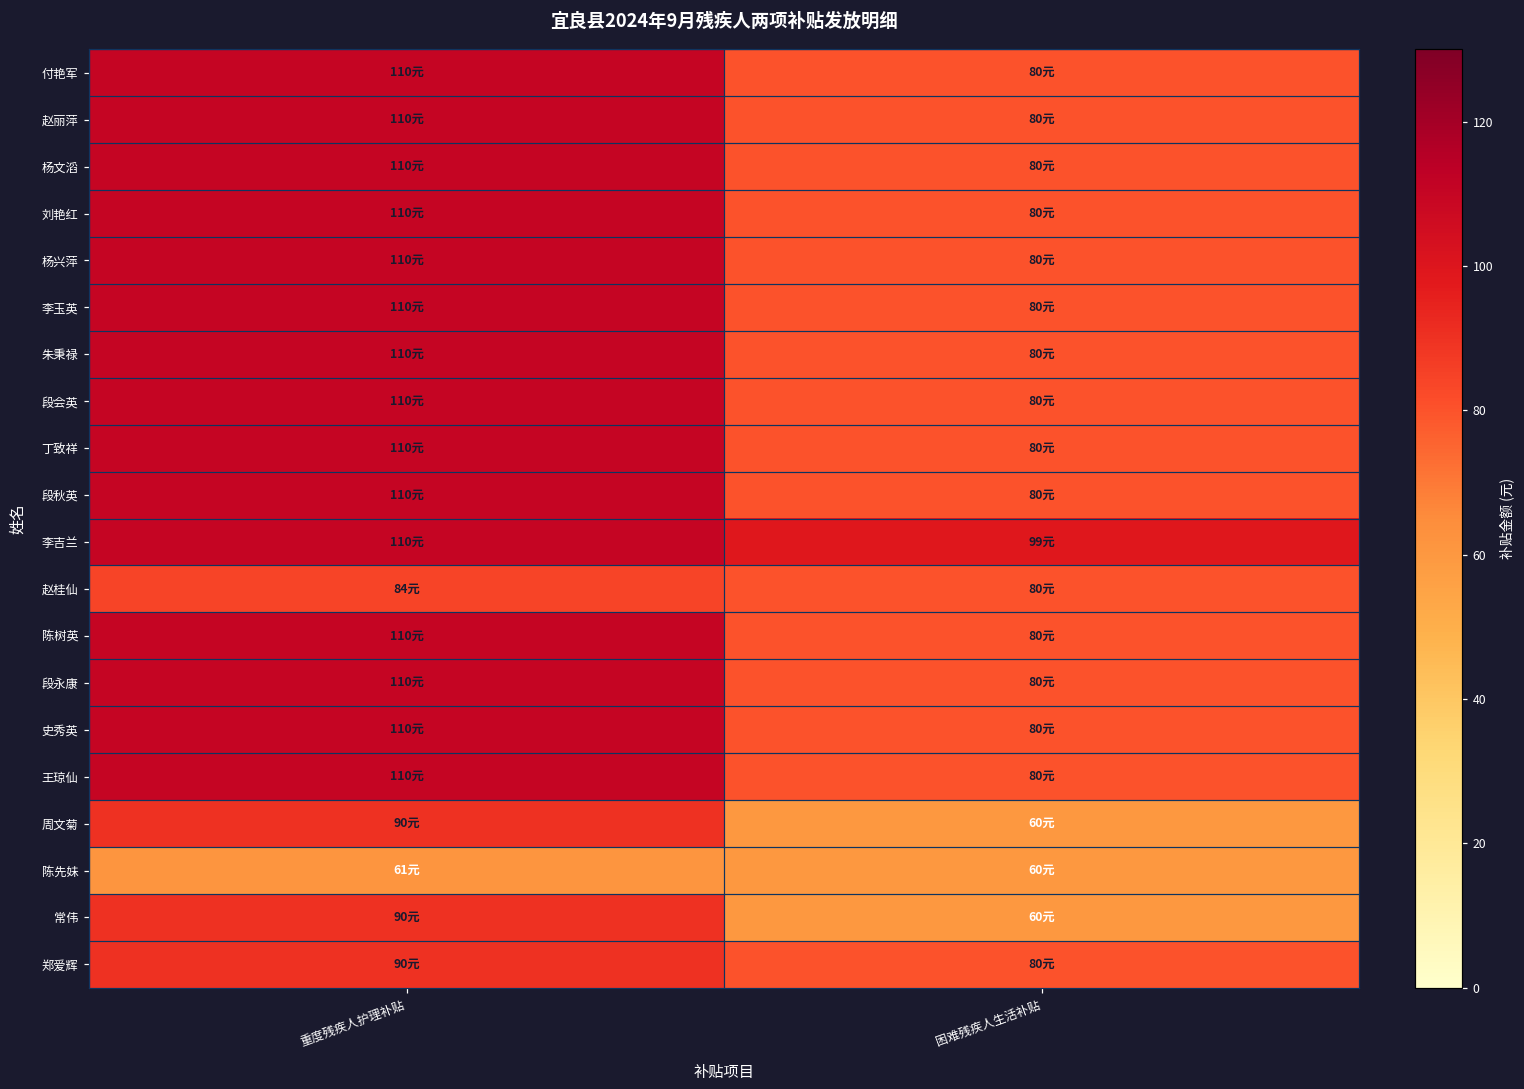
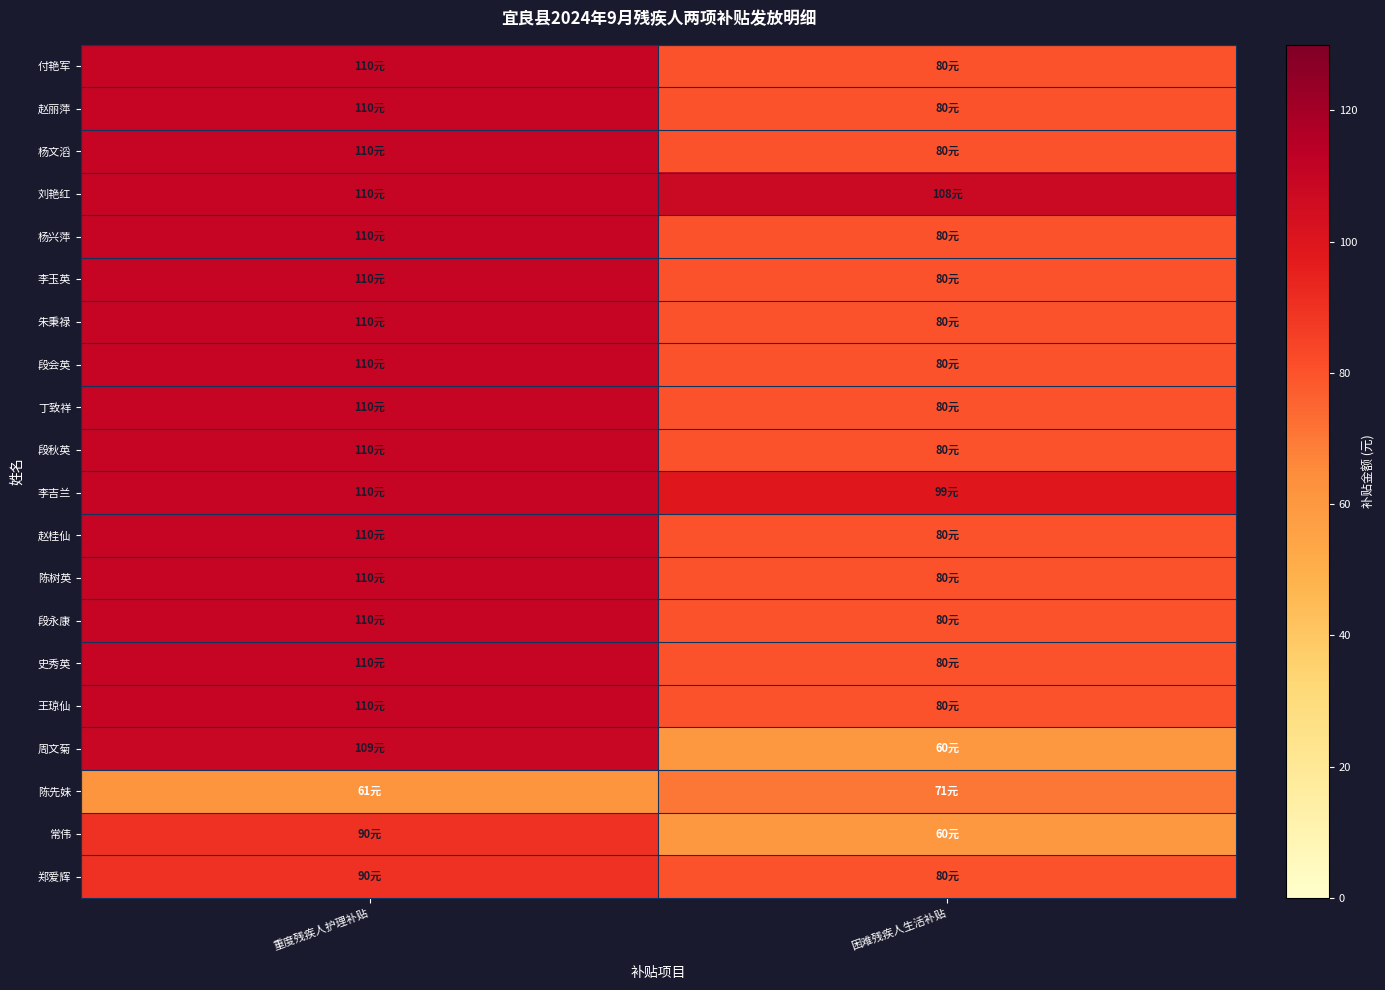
  {
    "付艳军": {
      "重度残疾人护理补贴": "110元",
      "困难残疾人生活补贴": "80元"
    },
    "赵丽萍": {
      "重度残疾人护理补贴": "110元",
      "困难残疾人生活补贴": "80元"
    },
    "杨文滔": {
      "重度残疾人护理补贴": "110元",
      "困难残疾人生活补贴": "80元"
    },
    "刘艳红": {
      "重度残疾人护理补贴": "110元",
-     "困难残疾人生活补贴": "80元"
+     "困难残疾人生活补贴": "108元"
    },
    "杨兴萍": {
      "重度残疾人护理补贴": "110元",
      "困难残疾人生活补贴": "80元"
    },
    "李玉英": {
      "重度残疾人护理补贴": "110元",
      "困难残疾人生活补贴": "80元"
    },
    "朱秉禄": {
      "重度残疾人护理补贴": "110元",
      "困难残疾人生活补贴": "80元"
    },
    "段会英": {
      "重度残疾人护理补贴": "110元",
      "困难残疾人生活补贴": "80元"
    },
    "丁致祥": {
      "重度残疾人护理补贴": "110元",
      "困难残疾人生活补贴": "80元"
    },
    "段秋英": {
      "重度残疾人护理补贴": "110元",
      "困难残疾人生活补贴": "80元"
    },
    "李吉兰": {
      "重度残疾人护理补贴": "110元",
      "困难残疾人生活补贴": "99元"
    },
    "赵桂仙": {
-     "重度残疾人护理补贴": "84元",
+     "重度残疾人护理补贴": "110元",
      "困难残疾人生活补贴": "80元"
    },
    "陈树英": {
      "重度残疾人护理补贴": "110元",
      "困难残疾人生活补贴": "80元"
    },
    "段永康": {
      "重度残疾人护理补贴": "110元",
      "困难残疾人生活补贴": "80元"
    },
    "史秀英": {
      "重度残疾人护理补贴": "110元",
      "困难残疾人生活补贴": "80元"
    },
    "王琼仙": {
      "重度残疾人护理补贴": "110元",
      "困难残疾人生活补贴": "80元"
    },
    "周文菊": {
-     "重度残疾人护理补贴": "90元",
+     "重度残疾人护理补贴": "109元",
      "困难残疾人生活补贴": "60元"
    },
    "陈先妹": {
      "重度残疾人护理补贴": "61元",
-     "困难残疾人生活补贴": "60元"
+     "困难残疾人生活补贴": "71元"
    },
    "常伟": {
      "重度残疾人护理补贴": "90元",
      "困难残疾人生活补贴": "60元"
    },
    "郑爱辉": {
      "重度残疾人护理补贴": "90元",
      "困难残疾人生活补贴": "80元"
    }
  }
